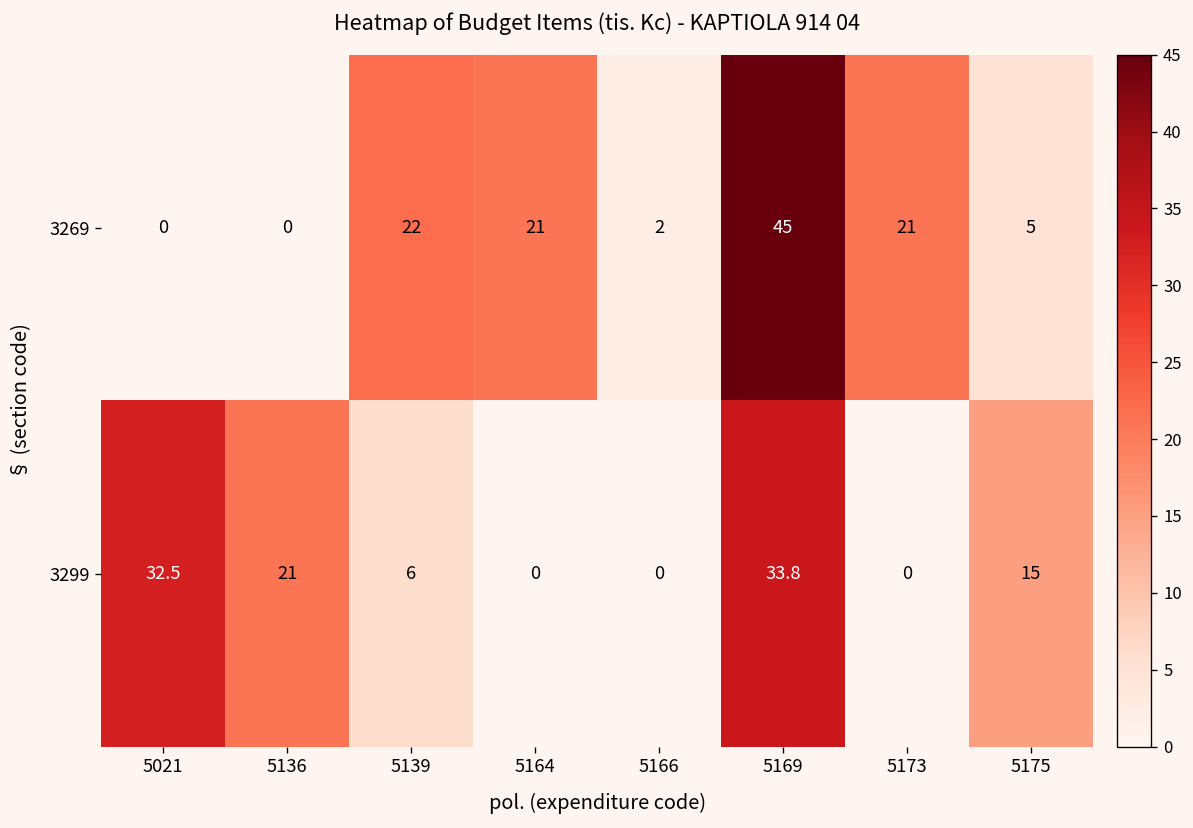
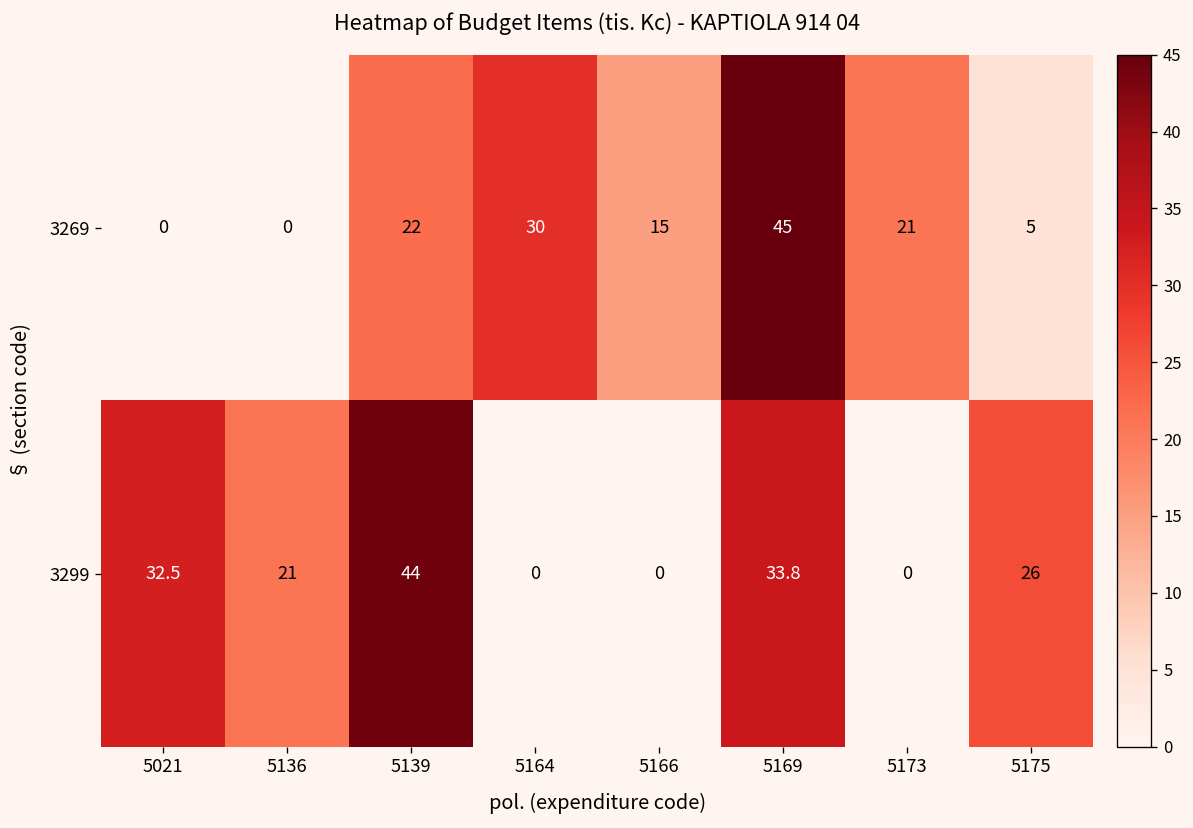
  {
    "3269": {
      "5021": 0,
      "5136": 0,
      "5139": 22,
-     "5164": 21,
-     "5166": 2,
+     "5164": 30,
+     "5166": 15,
      "5169": 45,
      "5173": 21,
      "5175": 5
    },
    "3299": {
      "5021": 32.5,
      "5136": 21,
-     "5139": 6,
+     "5139": 44,
      "5164": 0,
      "5166": 0,
      "5169": 33.8,
      "5173": 0,
-     "5175": 15
+     "5175": 26
    }
  }
